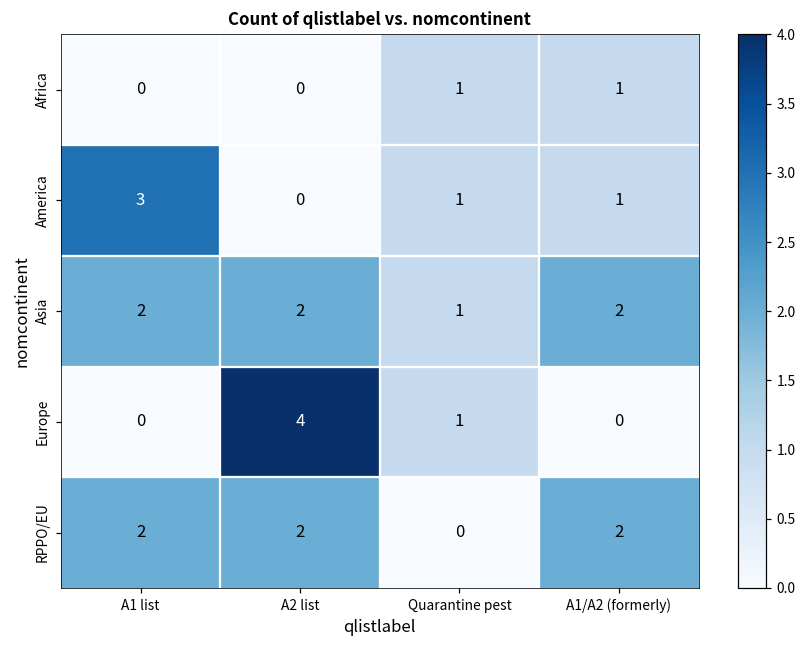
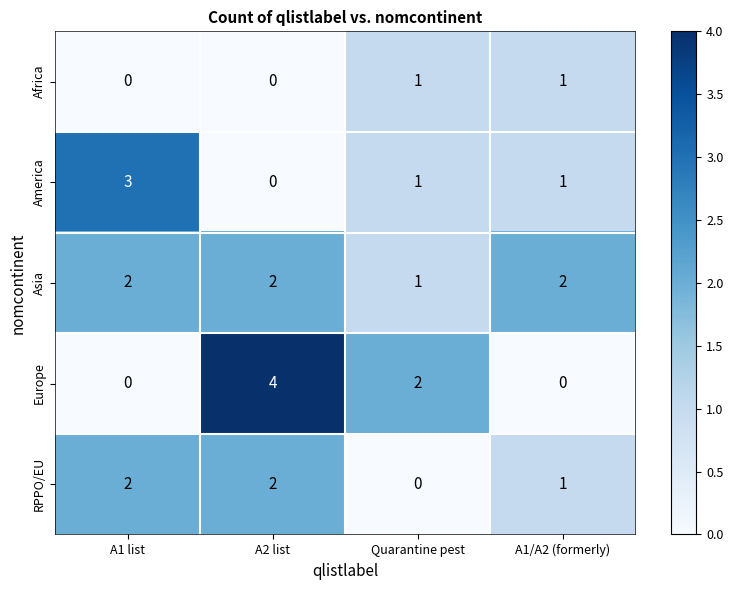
  {
    "Africa": {
      "A1 list": 0,
      "A2 list": 0,
      "Quarantine pest": 1,
      "A1/A2 (formerly)": 1
    },
    "America": {
      "A1 list": 3,
      "A2 list": 0,
      "Quarantine pest": 1,
      "A1/A2 (formerly)": 1
    },
    "Asia": {
      "A1 list": 2,
      "A2 list": 2,
      "Quarantine pest": 1,
      "A1/A2 (formerly)": 2
    },
    "Europe": {
      "A1 list": 0,
      "A2 list": 4,
-     "Quarantine pest": 1,
+     "Quarantine pest": 2,
      "A1/A2 (formerly)": 0
    },
    "RPPO/EU": {
      "A1 list": 2,
      "A2 list": 2,
      "Quarantine pest": 0,
-     "A1/A2 (formerly)": 2
+     "A1/A2 (formerly)": 1
    }
  }
